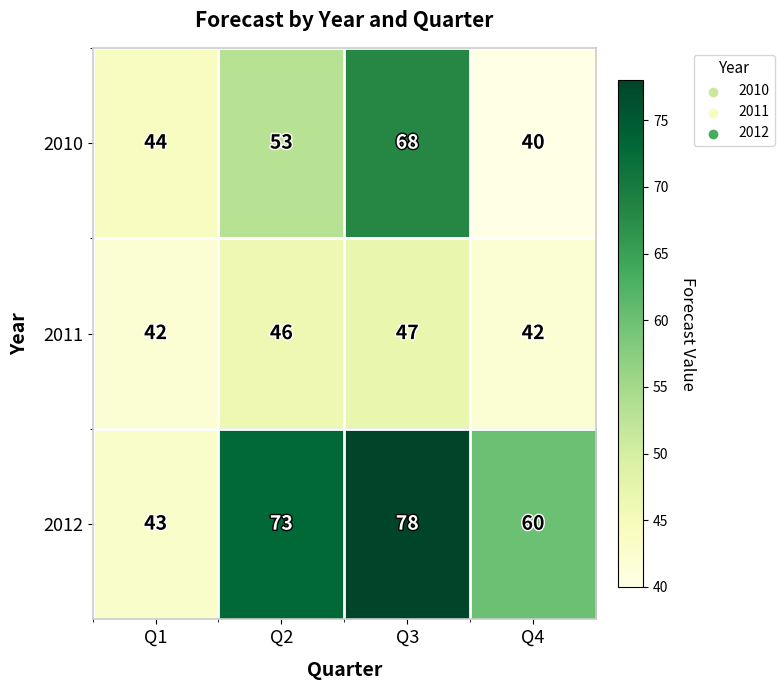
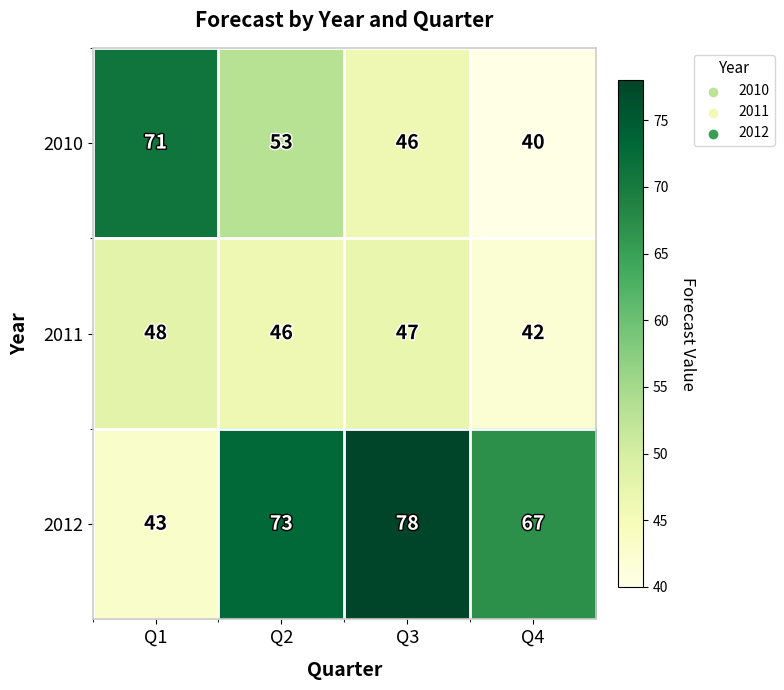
  {
    "2010": {
-     "Q1": 44,
+     "Q1": 71,
      "Q2": 53,
-     "Q3": 68,
+     "Q3": 46,
      "Q4": 40
    },
    "2011": {
-     "Q1": 42,
+     "Q1": 48,
      "Q2": 46,
      "Q3": 47,
      "Q4": 42
    },
    "2012": {
      "Q1": 43,
      "Q2": 73,
      "Q3": 78,
-     "Q4": 60
+     "Q4": 67
    }
  }
